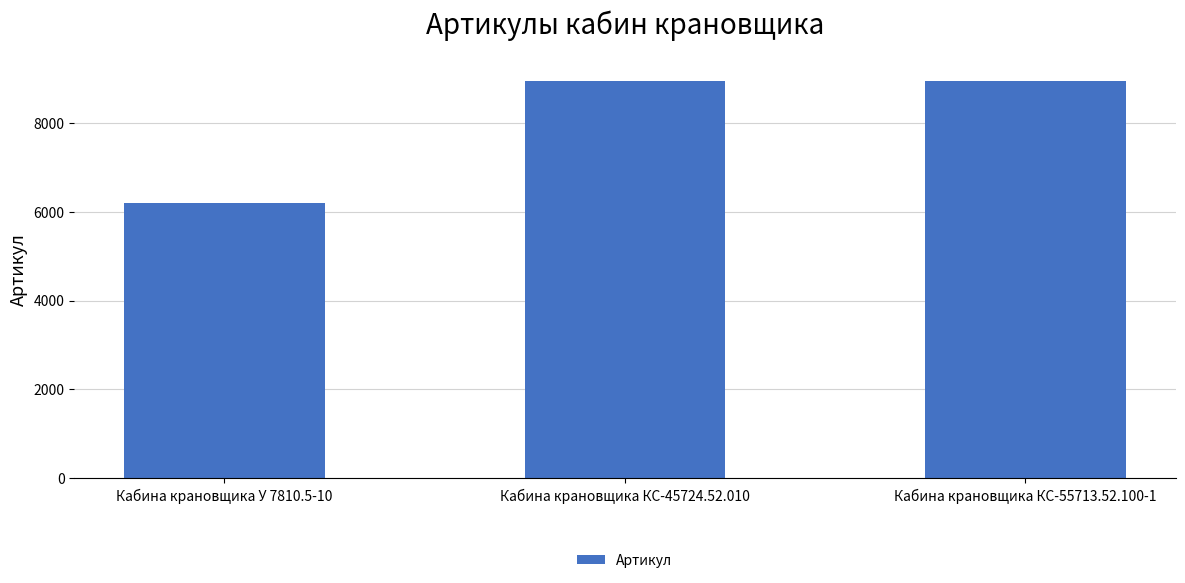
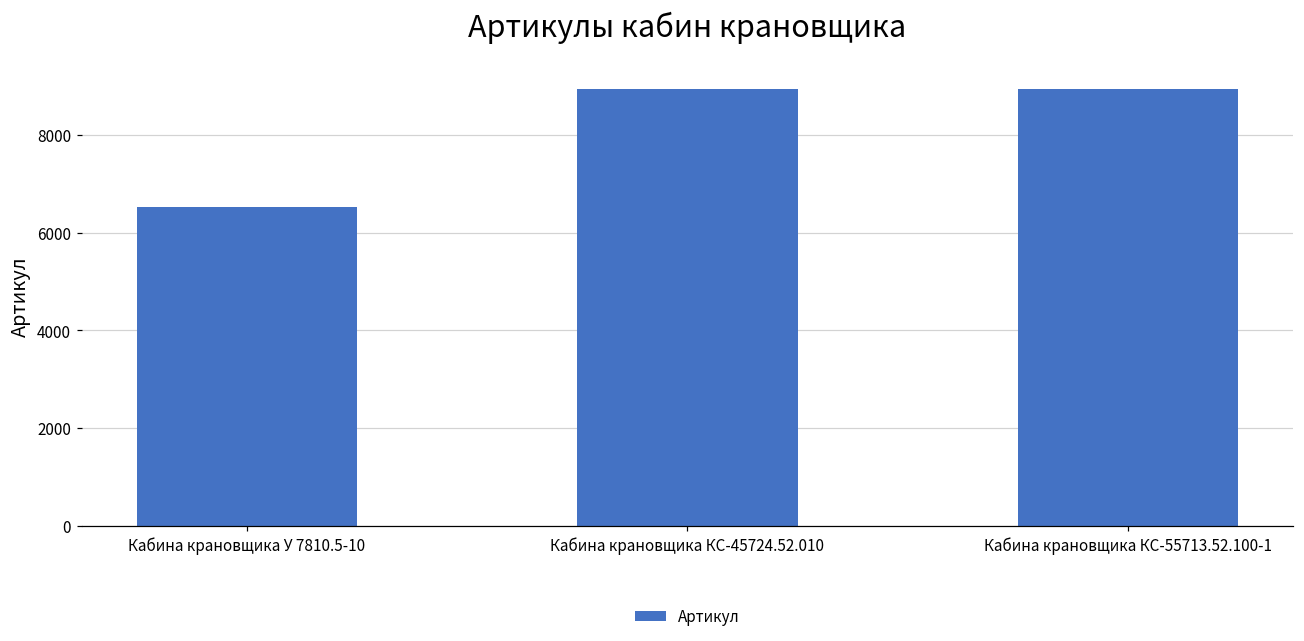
  {
-   "Кабина крановщика У 7810.5-10": 6200,
+   "Кабина крановщика У 7810.5-10": 6500,
    "Кабина крановщика КС-45724.52.010": 8900,
    "Кабина крановщика КС-55713.52.100-1": 8900
  }
